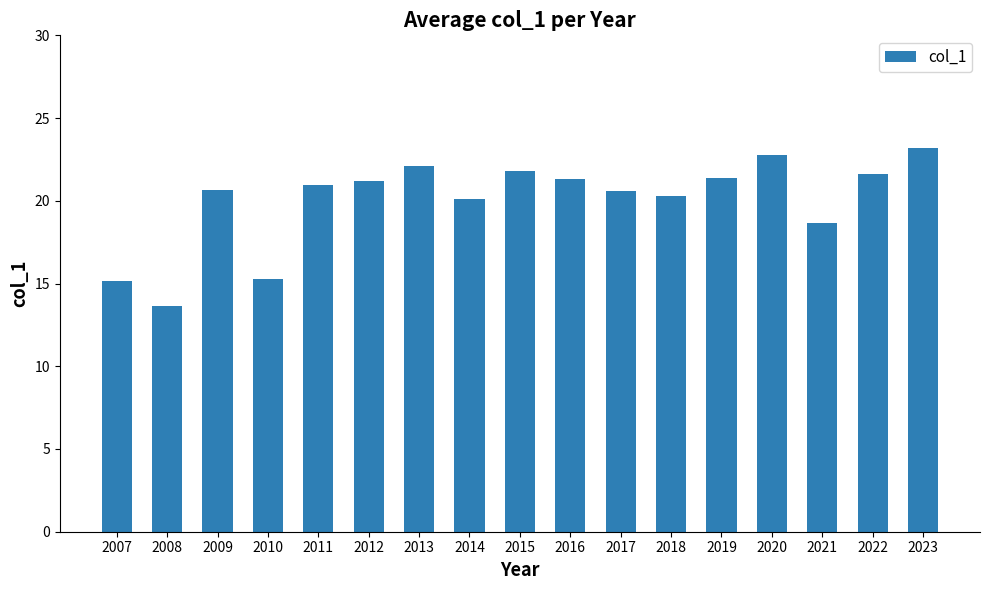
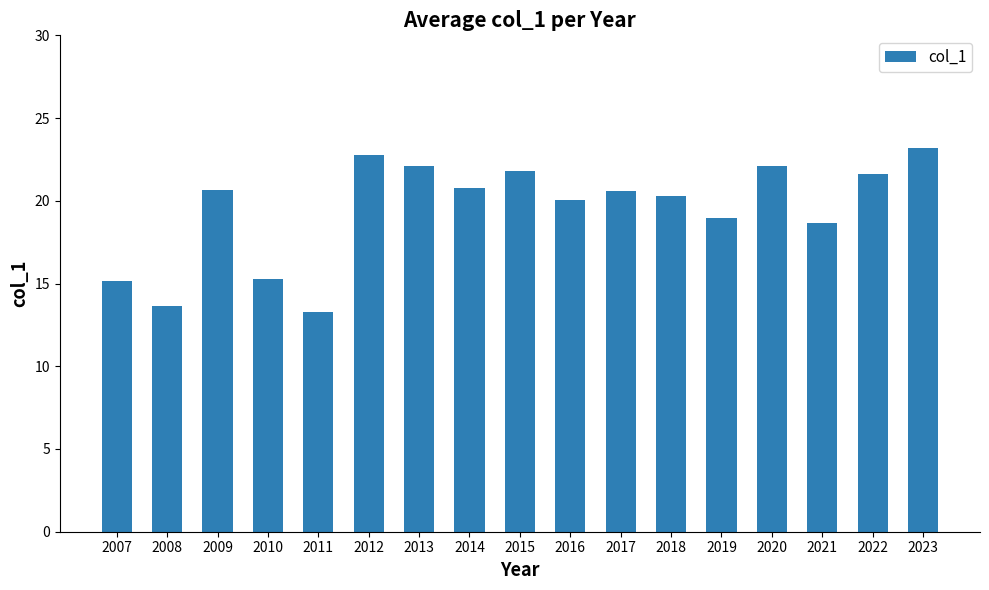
  {
    "2007": 15.2,
    "2008": 13.6,
    "2009": 20.6,
    "2010": 15.3,
-   "2011": 21.0,
-   "2012": 21.2,
+   "2011": 13.3,
+   "2012": 22.8,
    "2013": 22.1,
-   "2014": 20.1,
+   "2014": 20.7,
    "2015": 21.8,
-   "2016": 21.3,
+   "2016": 20.0,
    "2017": 20.6,
    "2018": 20.3,
-   "2019": 21.4,
-   "2020": 22.8,
+   "2019": 19.0,
+   "2020": 22.1,
    "2021": 18.7,
    "2022": 21.6,
    "2023": 23.2
  }
